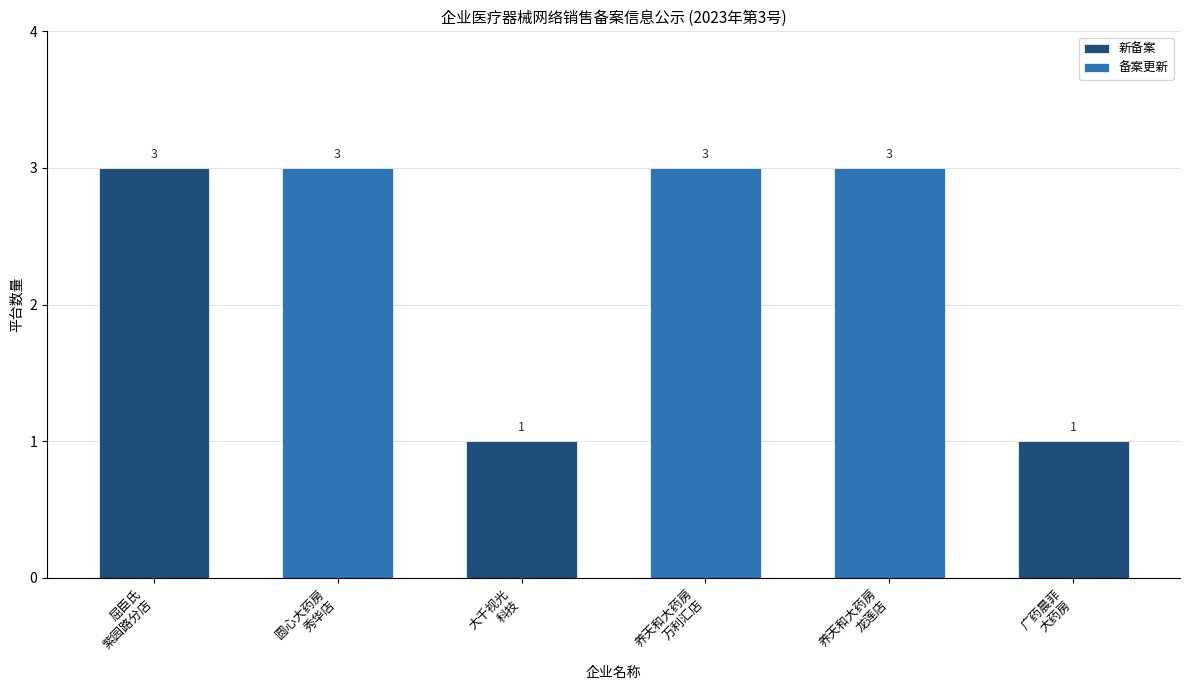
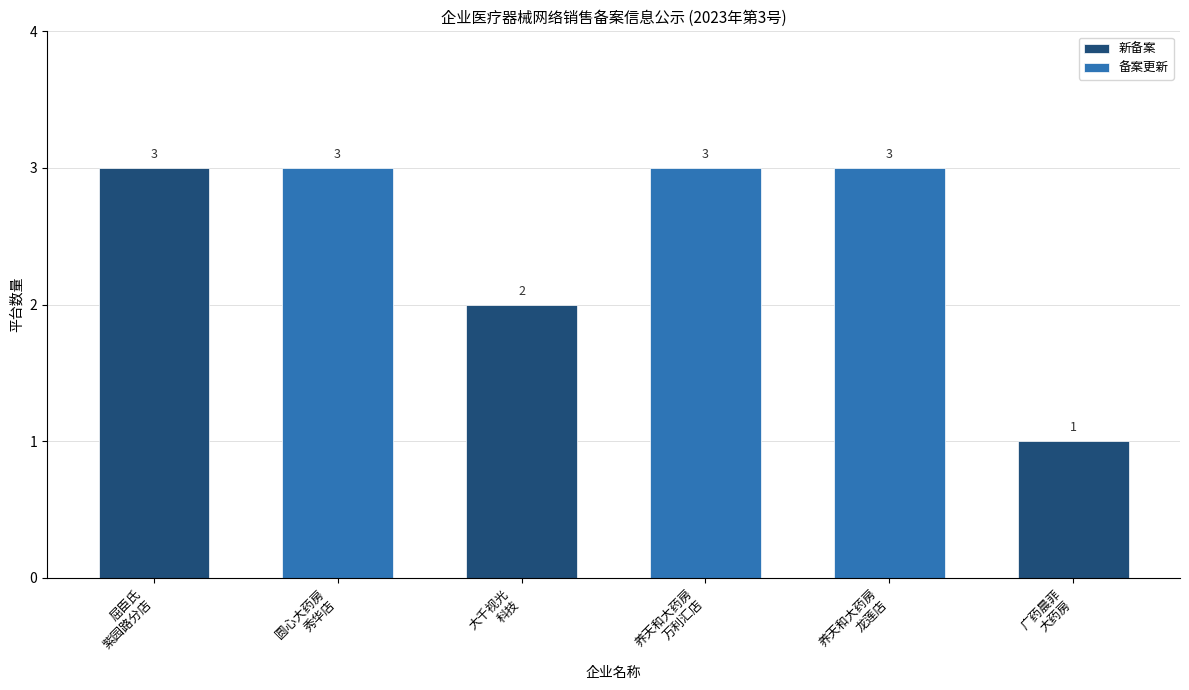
  {
    "新备案": {
      "屈臣氏 紫园路分店": 3,
-     "大千视光 科技": 1,
+     "大千视光 科技": 2,
      "广药晨菲 大药房": 1
    },
    "备案更新": {
      "圆心大药房 秀华店": 3,
      "养天和大药房 万利汇店": 3,
      "养天和大药房 龙莲店": 3
    }
  }
